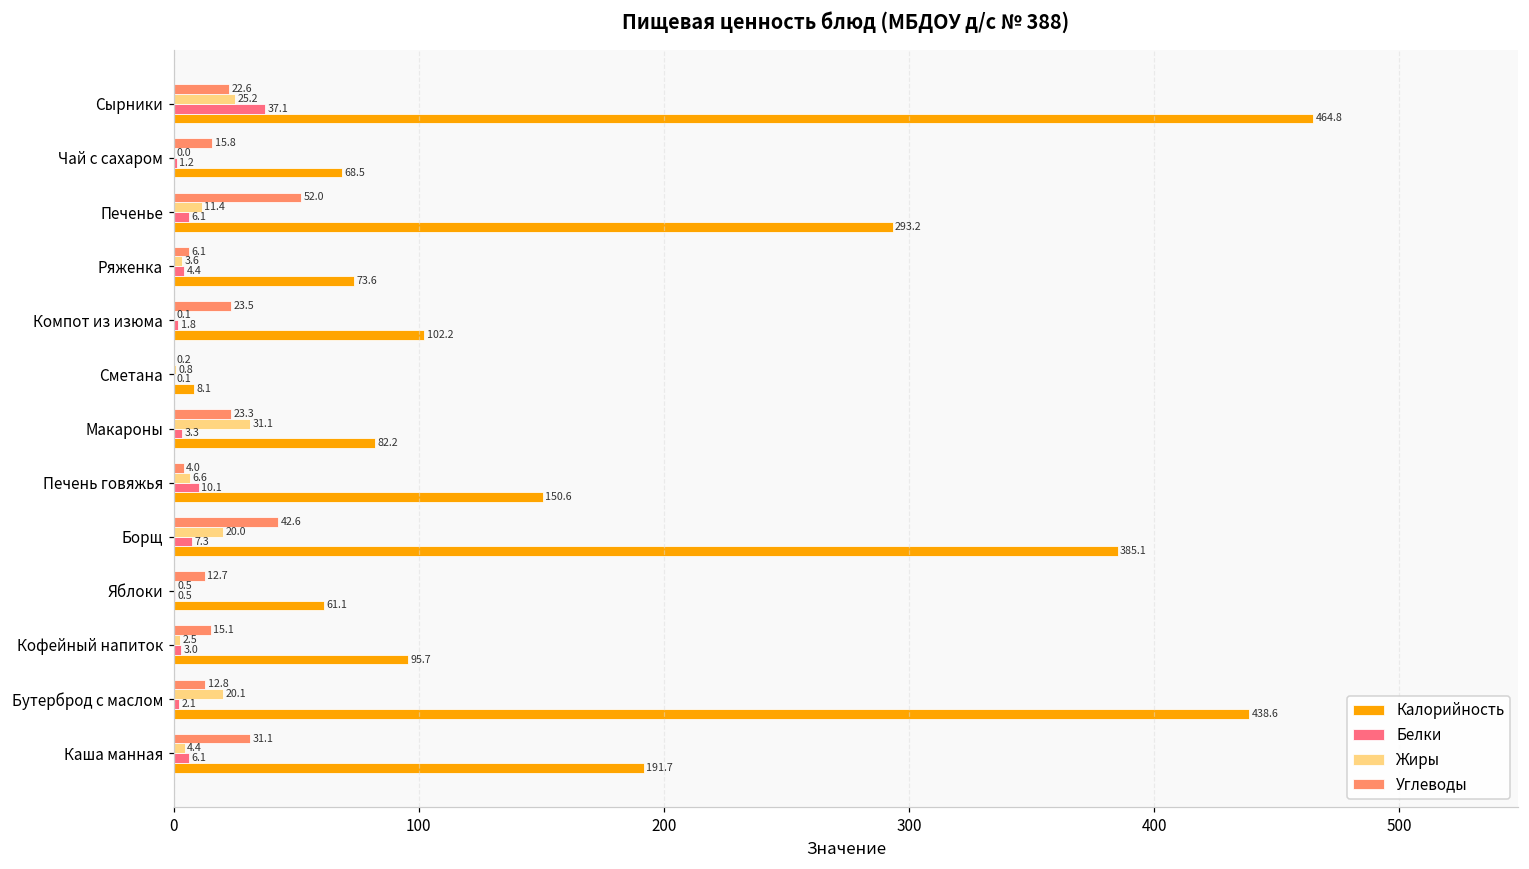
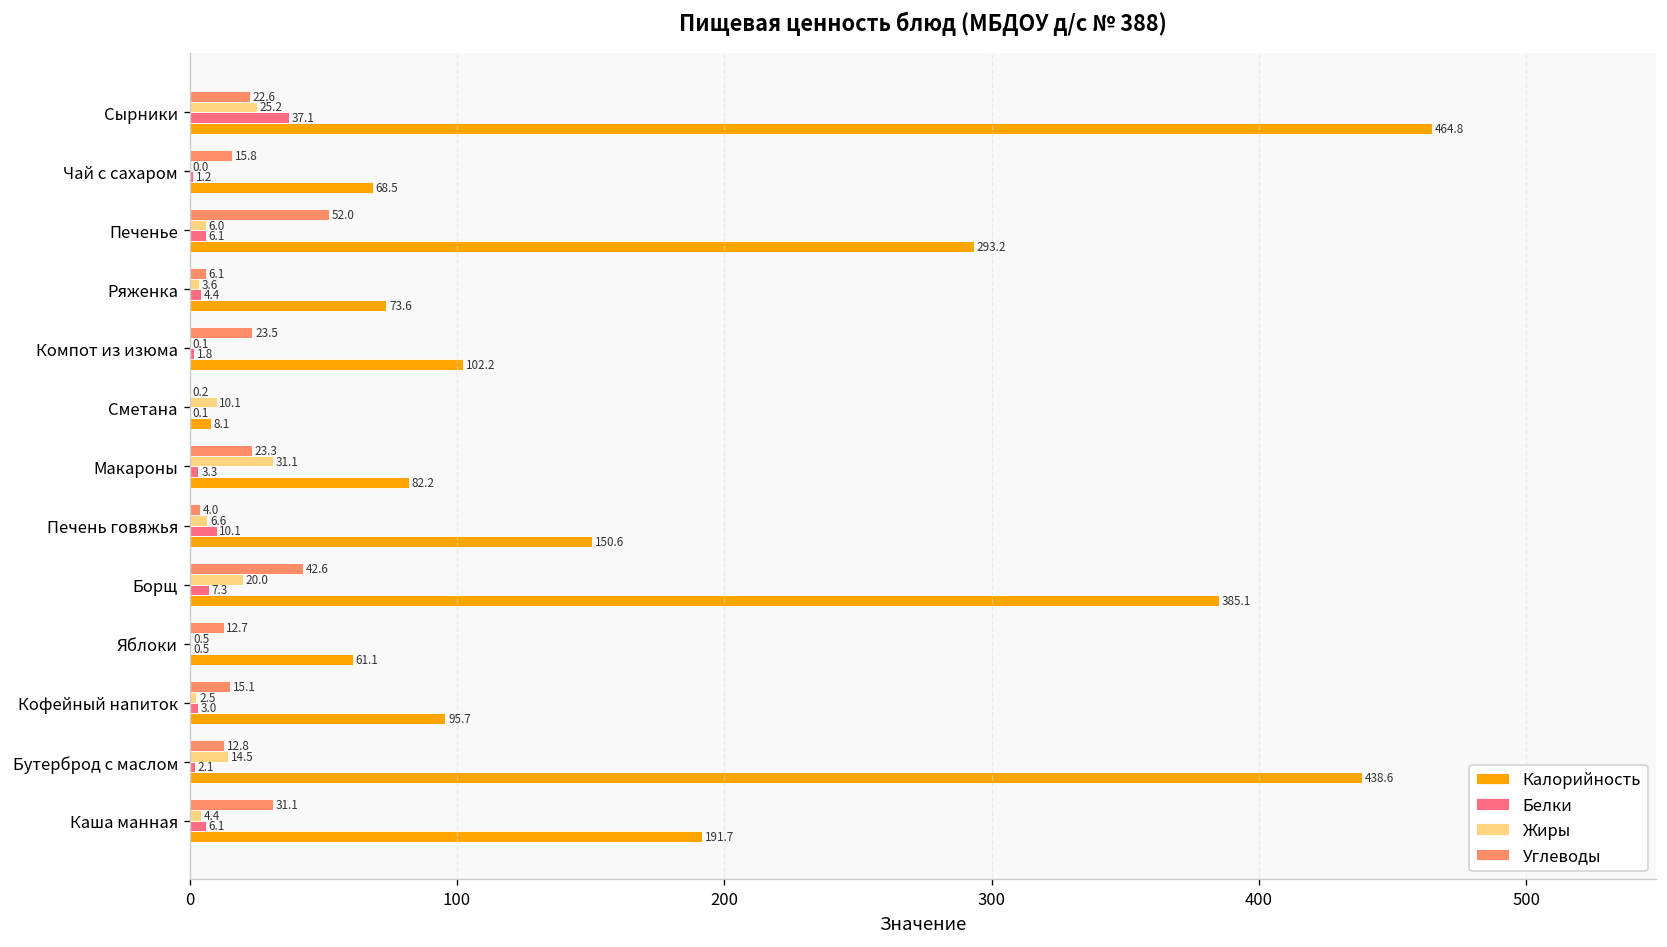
  {
    "Калорийность": {
      "Сырники": 464.8,
      "Чай с сахаром": 68.5,
      "Печенье": 293.2,
      "Ряженка": 73.6,
      "Компот из изюма": 102.2,
      "Сметана": 8.1,
      "Макароны": 82.2,
      "Печень говяжья": 150.6,
      "Борщ": 385.1,
      "Яблоки": 61.1,
      "Кофейный напиток": 95.7,
      "Бутерброд с маслом": 438.6,
      "Каша манная": 191.7
    },
    "Жиры": {
      "Сырники": 25.2,
      "Чай с сахаром": 0.0,
-     "Печенье": 11.4,
+     "Печенье": 6.0,
      "Ряженка": 3.6,
      "Компот из изюма": 0.1,
-     "Сметана": 0.8,
+     "Сметана": 10.1,
      "Макароны": 31.1,
      "Печень говяжья": 6.6,
      "Борщ": 20.0,
      "Яблоки": 0.5,
      "Кофейный напиток": 2.5,
-     "Бутерброд с маслом": 20.1,
+     "Бутерброд с маслом": 14.5,
      "Каша манная": 4.4
    }
  }
